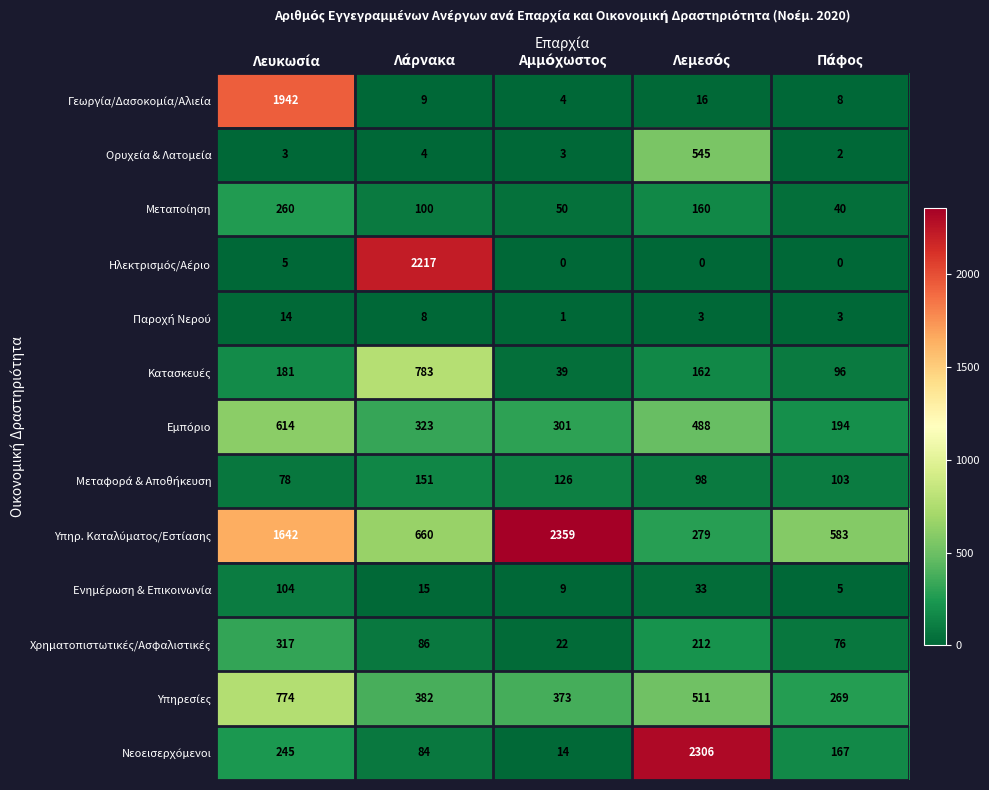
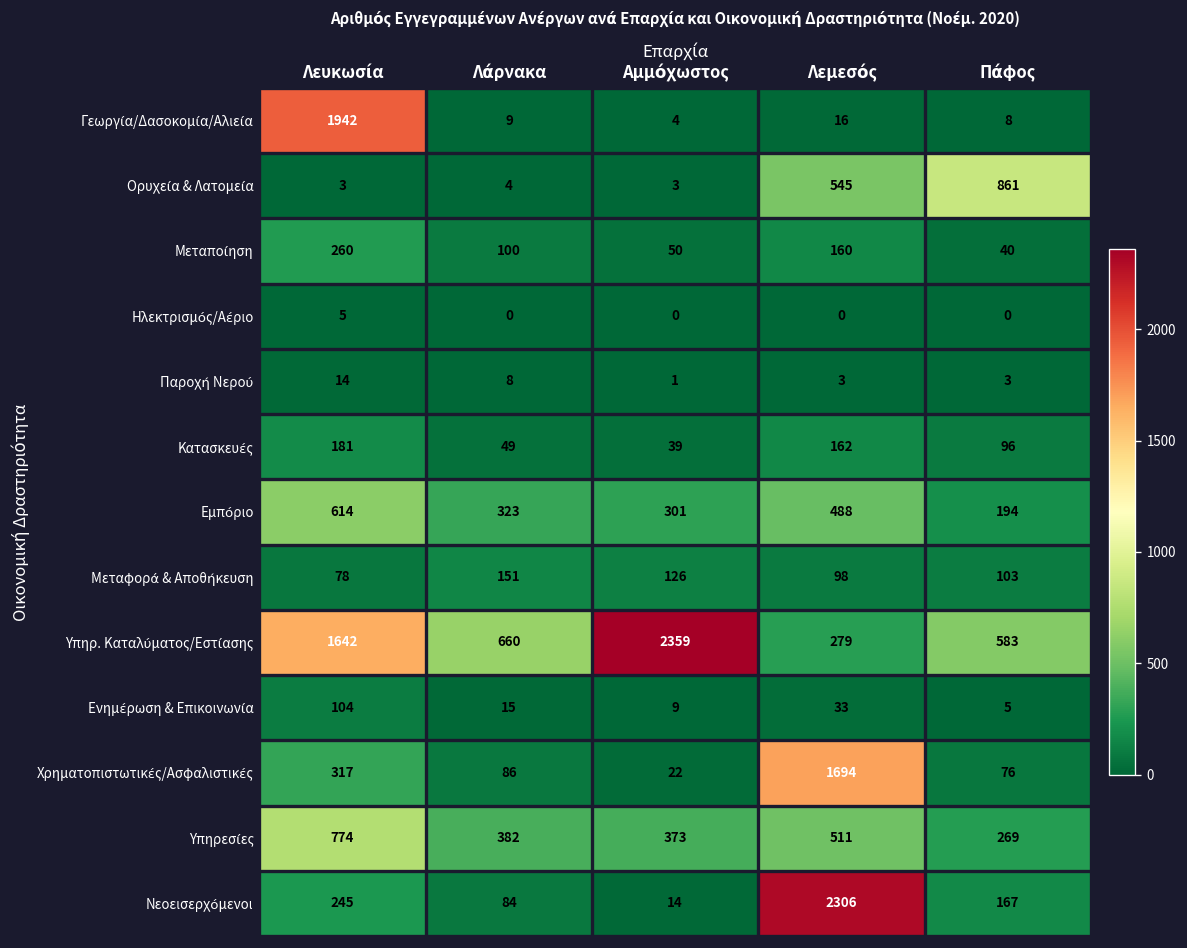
  {
    "Γεωργία/Δασοκομία/Αλιεία": {
      "Λευκωσία": 1942,
      "Λάρνακα": 9,
      "Αμμόχωστος": 4,
      "Λεμεσός": 16,
      "Πάφος": 8
    },
    "Ορυχεία & Λατομεία": {
      "Λευκωσία": 3,
      "Λάρνακα": 4,
      "Αμμόχωστος": 3,
      "Λεμεσός": 545,
-     "Πάφος": 2
+     "Πάφος": 861
    },
    "Μεταποίηση": {
      "Λευκωσία": 260,
      "Λάρνακα": 100,
      "Αμμόχωστος": 50,
      "Λεμεσός": 160,
      "Πάφος": 40
    },
    "Ηλεκτρισμός/Αέριο": {
      "Λευκωσία": 5,
-     "Λάρνακα": 2217,
+     "Λάρνακα": 0,
      "Αμμόχωστος": 0,
      "Λεμεσός": 0,
      "Πάφος": 0
    },
    "Παροχή Νερού": {
      "Λευκωσία": 14,
      "Λάρνακα": 8,
      "Αμμόχωστος": 1,
      "Λεμεσός": 3,
      "Πάφος": 3
    },
    "Κατασκευές": {
      "Λευκωσία": 181,
-     "Λάρνακα": 783,
+     "Λάρνακα": 49,
      "Αμμόχωστος": 39,
      "Λεμεσός": 162,
      "Πάφος": 96
    },
    "Εμπόριο": {
      "Λευκωσία": 614,
      "Λάρνακα": 323,
      "Αμμόχωστος": 301,
      "Λεμεσός": 488,
      "Πάφος": 194
    },
    "Μεταφορά & Αποθήκευση": {
      "Λευκωσία": 78,
      "Λάρνακα": 151,
      "Αμμόχωστος": 126,
      "Λεμεσός": 98,
      "Πάφος": 103
    },
    "Υπηρ. Καταλύματος/Εστίασης": {
      "Λευκωσία": 1642,
      "Λάρνακα": 660,
      "Αμμόχωστος": 2359,
      "Λεμεσός": 279,
      "Πάφος": 583
    },
    "Ενημέρωση & Επικοινωνία": {
      "Λευκωσία": 104,
      "Λάρνακα": 15,
      "Αμμόχωστος": 9,
      "Λεμεσός": 33,
      "Πάφος": 5
    },
    "Χρηματοπιστωτικές/Ασφαλιστικές": {
      "Λευκωσία": 317,
      "Λάρνακα": 86,
      "Αμμόχωστος": 22,
-     "Λεμεσός": 212,
+     "Λεμεσός": 1694,
      "Πάφος": 76
    },
    "Υπηρεσίες": {
      "Λευκωσία": 774,
      "Λάρνακα": 382,
      "Αμμόχωστος": 373,
      "Λεμεσός": 511,
      "Πάφος": 269
    },
    "Νεοεισερχόμενοι": {
      "Λευκωσία": 245,
      "Λάρνακα": 84,
      "Αμμόχωστος": 14,
      "Λεμεσός": 2306,
      "Πάφος": 167
    }
  }
